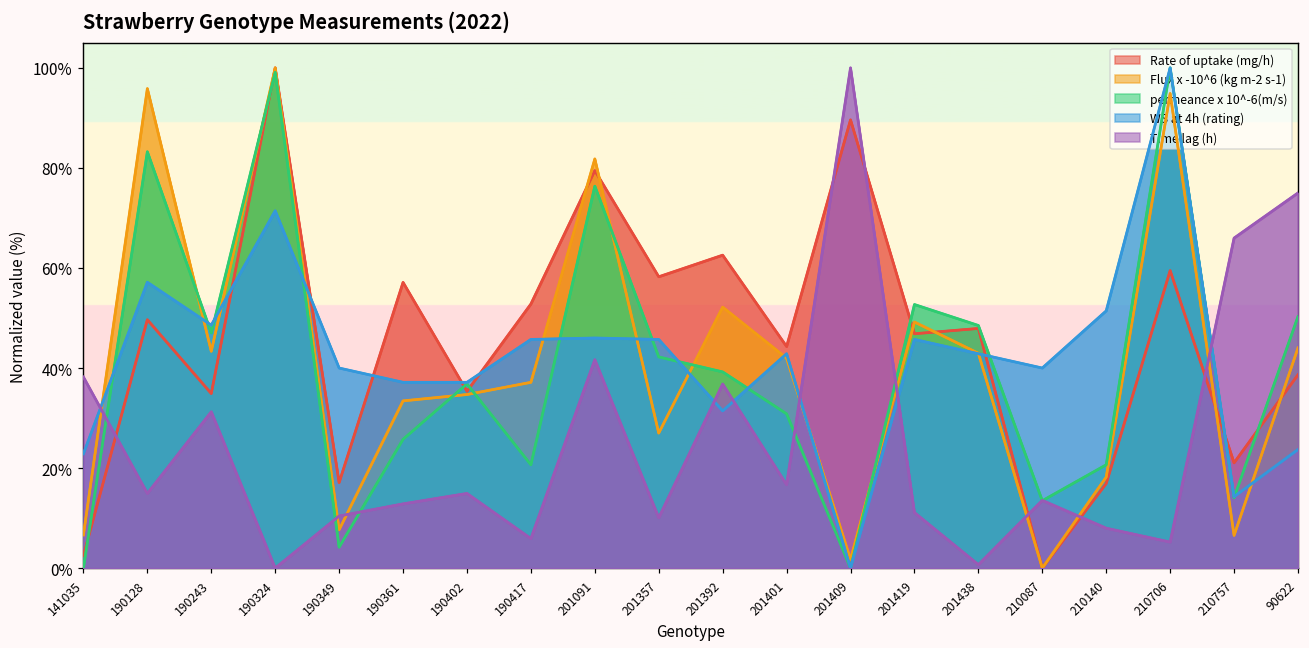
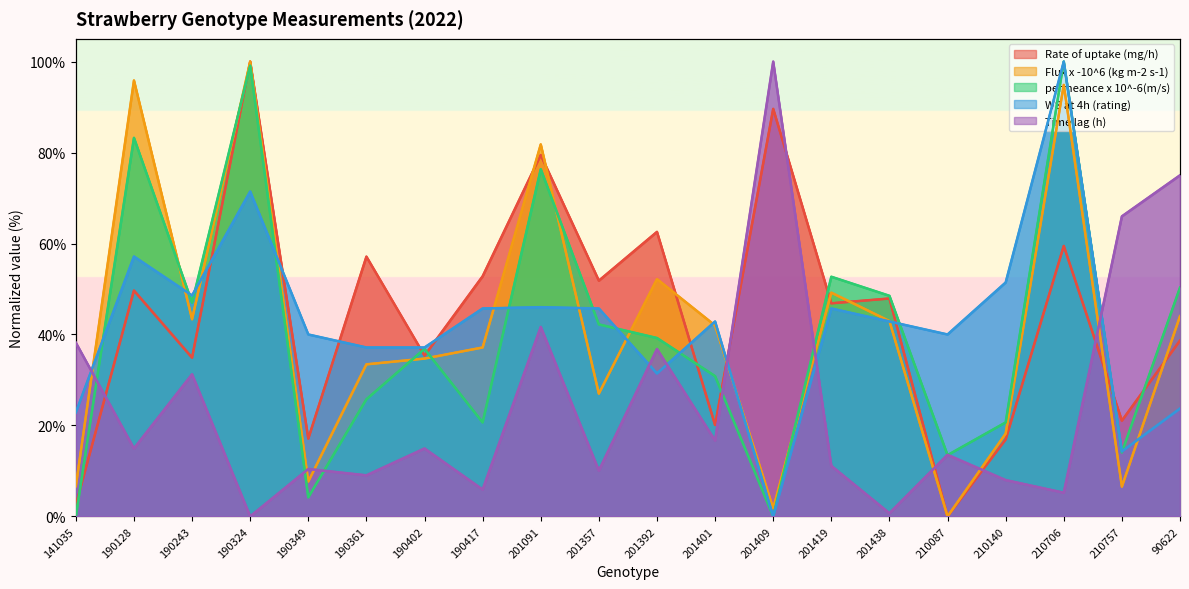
  {
    "Rate of uptake (mg/h)": {
      "141035": "3%",
      "190128": "50%",
      "190243": "35%",
      "190349": "17%",
      "190361": "57%",
      "190402": "35%",
      "190417": "53%",
      "201091": "79%",
-     "201357": "58%",
+     "201357": "52%",
      "201392": "63%",
-     "201401": "44%",
+     "201401": "20%",
      "201409": "90%",
      "201419": "47%",
      "201438": "48%",
      "210140": "17%",
      "210706": "59%",
      "210757": "21%",
      "90622": "39%"
    },
    "Flux x -10^6 (kg m-2 s-1)": {
      "141035": "7%",
      "190128": "96%",
      "190243": "43%",
      "190349": "8%",
      "190361": "33%",
      "190402": "35%",
      "190417": "37%",
      "201091": "82%",
      "201357": "27%",
      "201392": "52%",
      "201401": "42%",
      "201409": "2%",
      "201419": "49%",
      "210140": "18%",
      "210757": "7%",
      "90622": "44%"
    },
    "permeance x 10^-6(m/s)": {
      "141035": "0%",
      "190128": "83%",
      "190243": "47%",
      "190324": "99%",
      "190349": "4%",
      "190361": "26%",
      "190417": "21%",
      "201091": "76%",
      "201357": "42%",
      "201392": "39%",
      "201401": "31%",
      "201419": "53%",
      "201438": "49%",
      "210140": "21%",
      "90622": "50%"
    },
    "WS at 4h (rating)": {
      "141035": "23%",
      "190128": "57%",
      "190243": "49%",
      "190324": "71%",
      "190349": "40%",
      "190361": "37%",
      "190417": "46%",
      "201091": "46%",
      "201357": "46%",
      "201392": "31%",
      "201401": "43%",
      "201419": "46%",
      "210087": "40%",
      "210140": "51%",
      "90622": "24%"
    },
    "Time lag (h)": {
      "141035": "38%",
      "190128": "15%",
      "190243": "31%",
      "190324": "0%",
      "190349": "10%",
-     "190361": "13%",
+     "190361": "9%",
      "190402": "15%",
      "190417": "6%",
      "201091": "42%",
      "201357": "10%",
      "201392": "37%",
      "201401": "17%",
      "201409": "100%",
      "201419": "11%",
      "201438": "1%",
      "210140": "8%",
      "210706": "5%",
      "210757": "66%",
      "90622": "75%"
    }
  }
